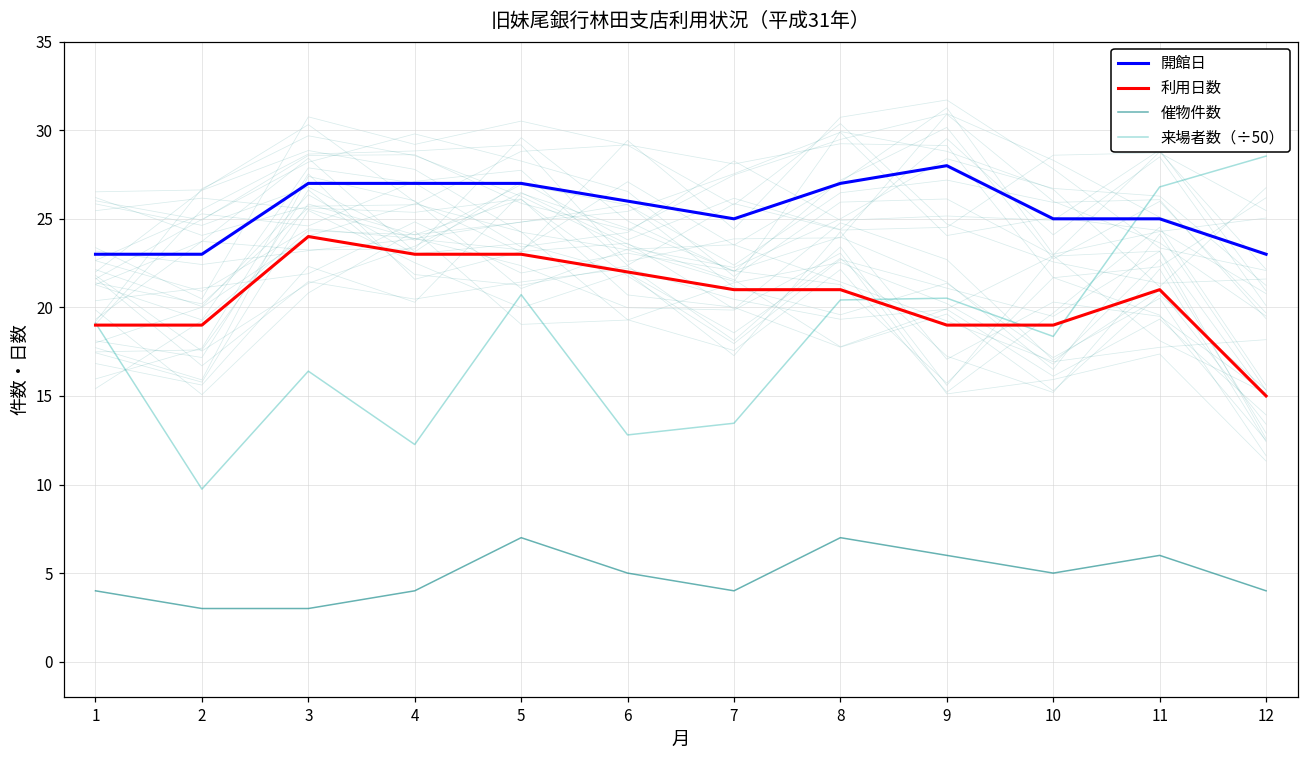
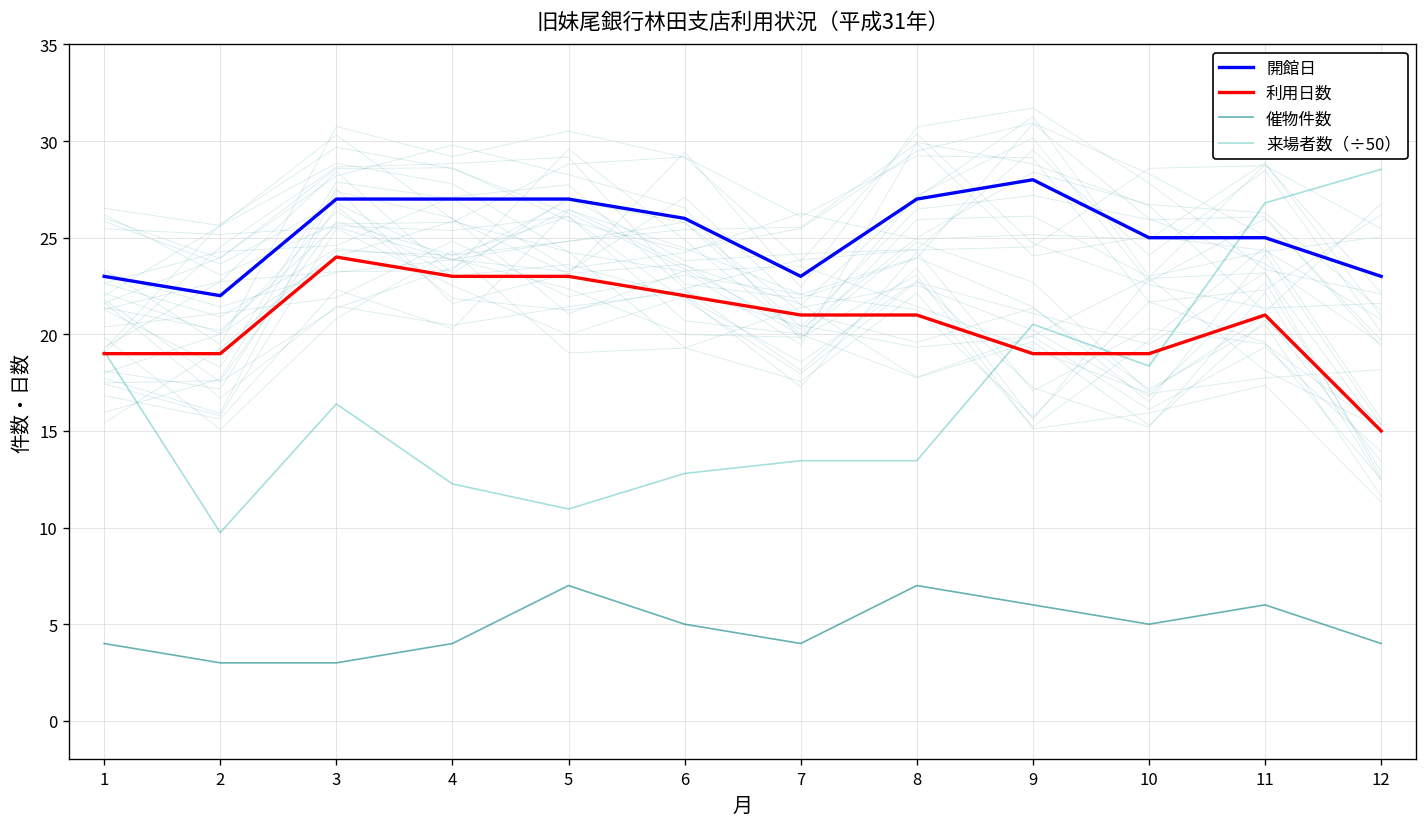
  {
    "開館日": {
      "1": 23,
-     "2": 23,
+     "2": 22,
      "3": 27,
      "6": 26,
-     "7": 25,
+     "7": 23,
      "9": 28
    },
    "利用日数": {
      "2": 19.0,
      "8": 21.0,
      "9": 19.0,
      "10": 19.0
    },
    "来場者数（÷50）": {
      "2": 9.7,
      "3": 16.4,
      "4": 12.3,
-     "5": 20.7,
+     "5": 11.0,
      "6": 12.8,
      "7": 13.5,
-     "8": 20.4,
+     "8": 13.5,
      "9": 20.5,
      "10": 18.4,
      "11": 26.8,
      "12": 28.5
    }
  }
